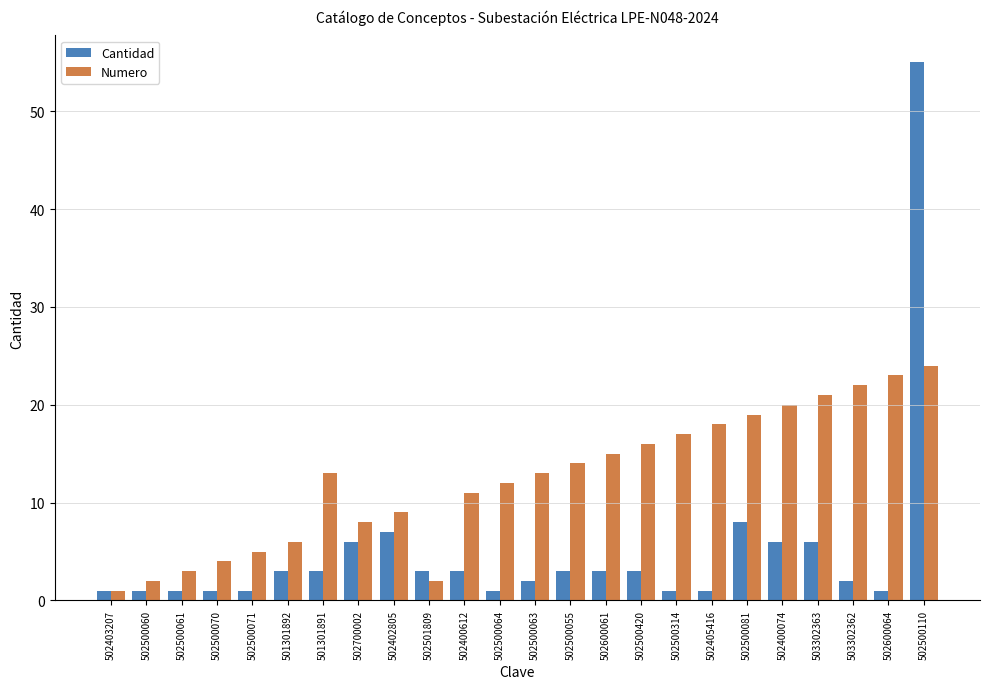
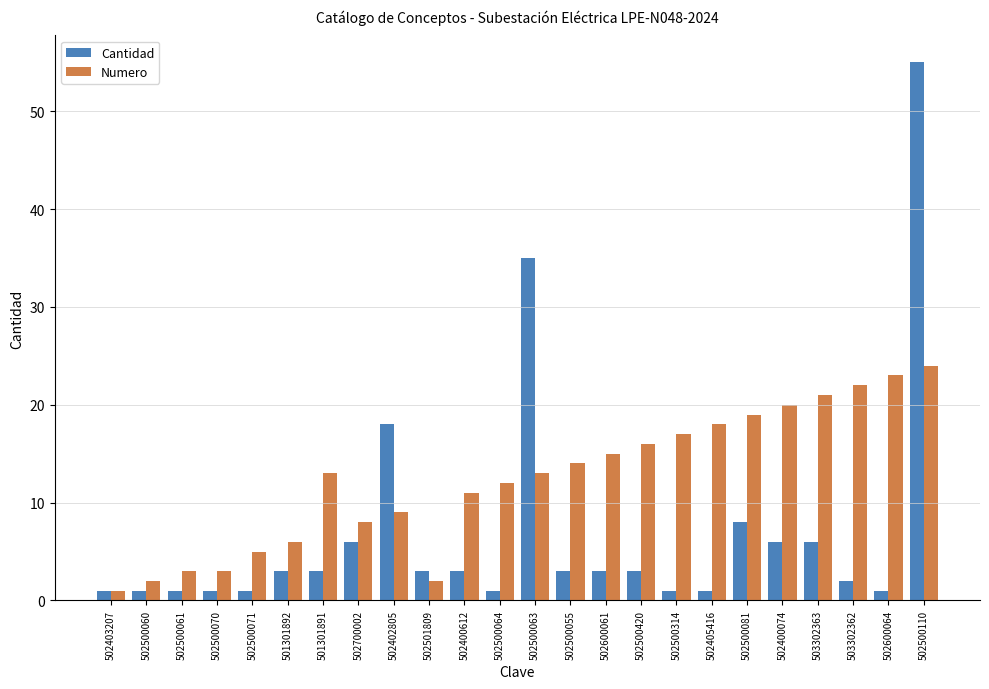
  {
    "Cantidad": {
      "502403207": 1,
      "502500060": 1,
      "502500061": 1,
      "502500070": 1,
      "502500071": 1,
      "501301892": 3,
      "501301891": 3,
      "502700002": 6,
-     "502402805": 7,
+     "502402805": 18,
      "502501809": 3,
      "502400612": 3,
      "502500064": 1,
-     "502500063": 2,
+     "502500063": 35,
      "502500055": 3,
      "502600061": 3,
      "502500420": 3,
      "502500314": 1,
      "502405416": 1,
      "502500081": 8,
      "502400074": 6,
      "503302363": 6,
      "503302362": 2,
      "502600064": 1,
      "502500110": 55
    },
    "Numero": {
      "502403207": 1,
      "502500060": 2,
      "502500061": 3,
-     "502500070": 4,
+     "502500070": 3,
      "502500071": 5,
      "501301892": 6,
      "501301891": 13,
      "502700002": 8,
      "502402805": 9,
      "502501809": 2,
      "502400612": 11,
      "502500064": 12,
      "502500063": 13,
      "502500055": 14,
      "502600061": 15,
      "502500420": 16,
      "502500314": 17,
      "502405416": 18,
      "502500081": 19,
      "502400074": 20,
      "503302363": 21,
      "503302362": 22,
      "502600064": 23,
      "502500110": 24
    }
  }
